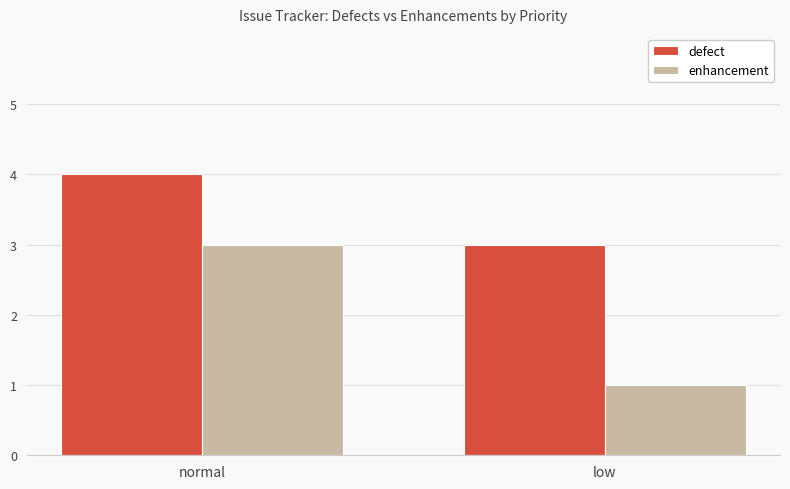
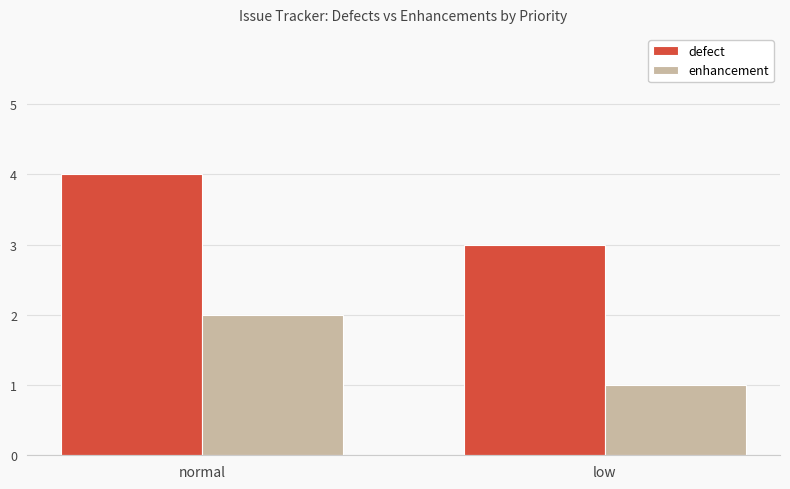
  {
    "defect": {
      "normal": 4,
      "low": 3
    },
    "enhancement": {
-     "normal": 3,
+     "normal": 2,
      "low": 1
    }
  }
